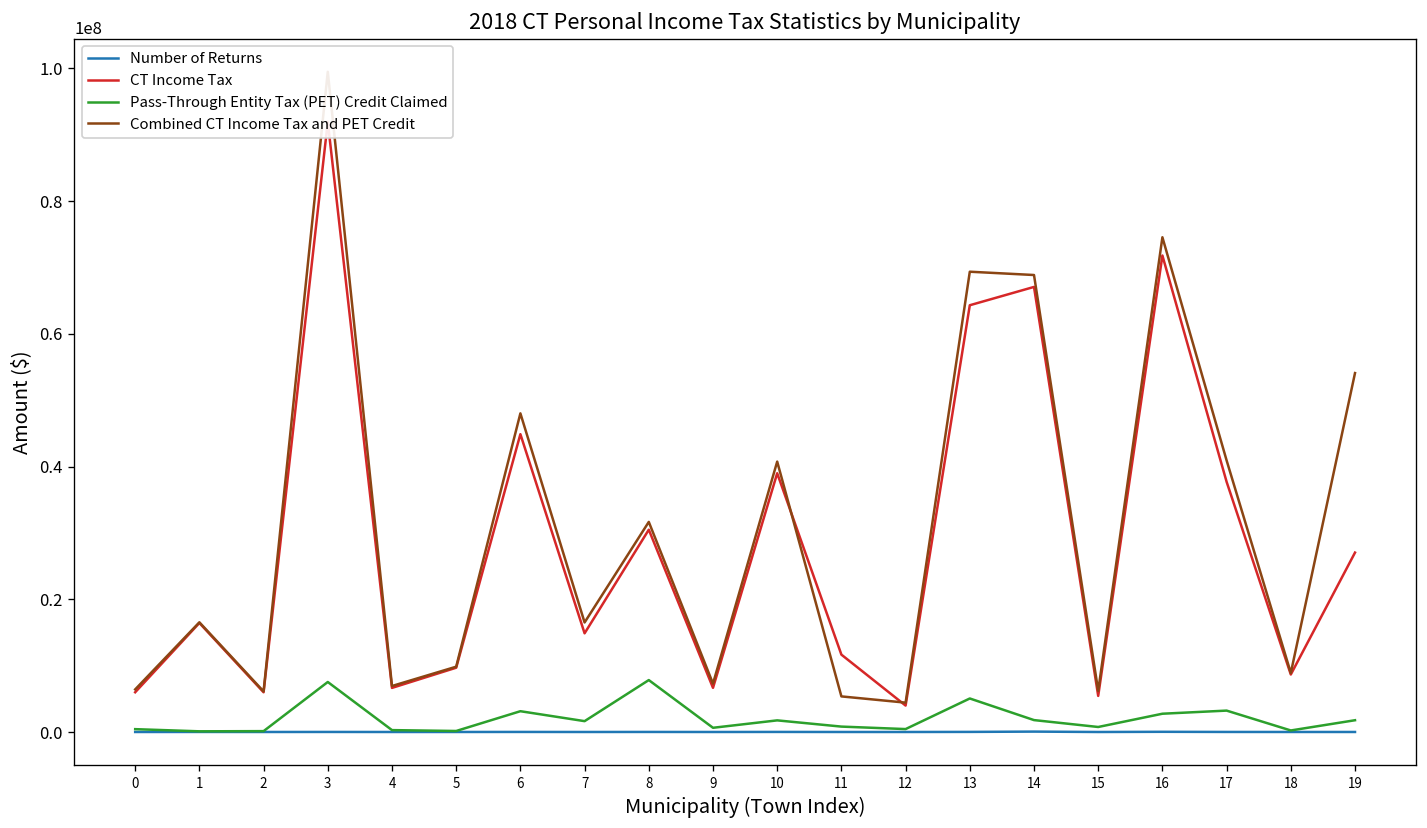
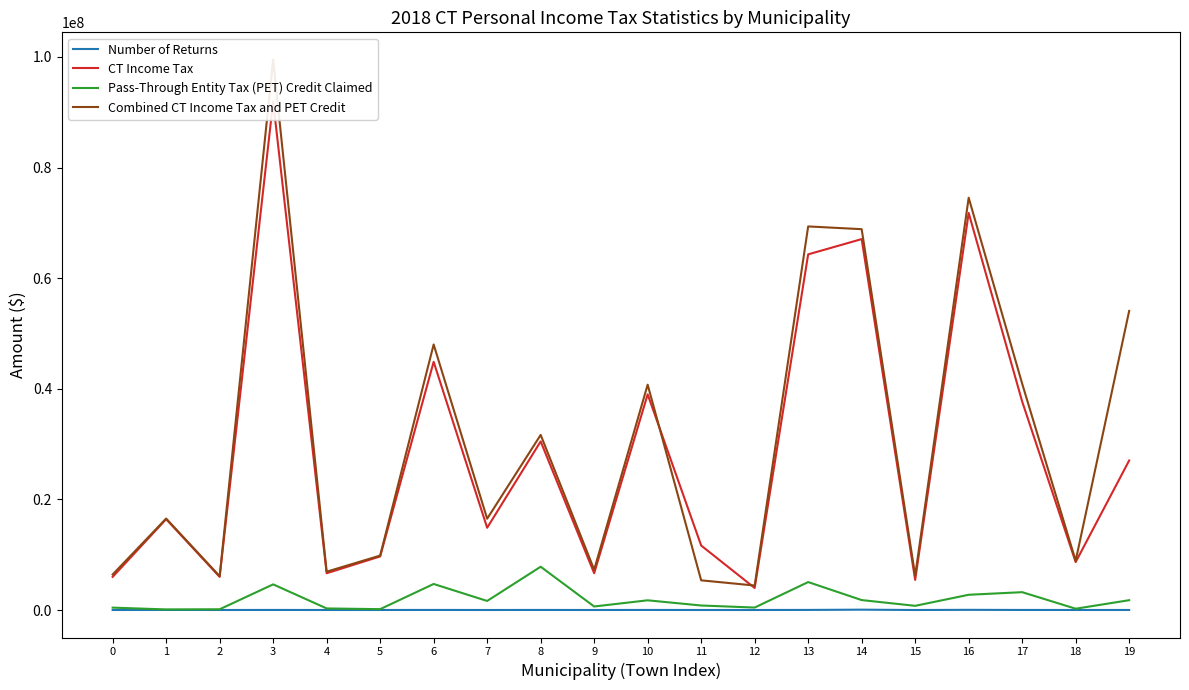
  {
    "Number of Returns": {
      "3": 0,
      "6": 0,
      "7": 0,
      "8": 0,
      "9": 0,
      "10": 0,
      "11": 0,
      "13": 0,
      "14": 0,
      "15": 0,
      "16": 0,
      "17": 0,
      "19": 0
    },
    "CT Income Tax": {
      "6": 45000000,
      "7": 15000000,
      "8": 30000000,
      "9": 7000000,
      "10": 39000000,
      "11": 12000000,
      "13": 64000000,
      "14": 67000000,
      "15": 5000000,
      "16": 72000000,
      "17": 38000000,
      "19": 27000000
    },
    "Pass-Through Entity Tax (PET) Credit Claimed": {
-     "3": 8000000,
-     "6": 3000000,
+     "3": 5000000,
+     "6": 5000000,
      "7": 2000000,
      "8": 8000000,
      "9": 1000000,
      "10": 2000000,
      "11": 1000000,
      "13": 5000000,
      "14": 2000000,
      "15": 1000000,
      "16": 3000000,
      "17": 3000000,
      "19": 2000000
    },
    "Combined CT Income Tax and PET Credit": {
      "6": 48000000,
      "7": 17000000,
      "8": 32000000,
      "9": 7000000,
      "10": 41000000,
      "11": 5000000,
      "13": 69000000,
      "14": 69000000,
      "15": 6000000,
      "16": 75000000,
      "17": 41000000,
      "19": 54000000
    }
  }
